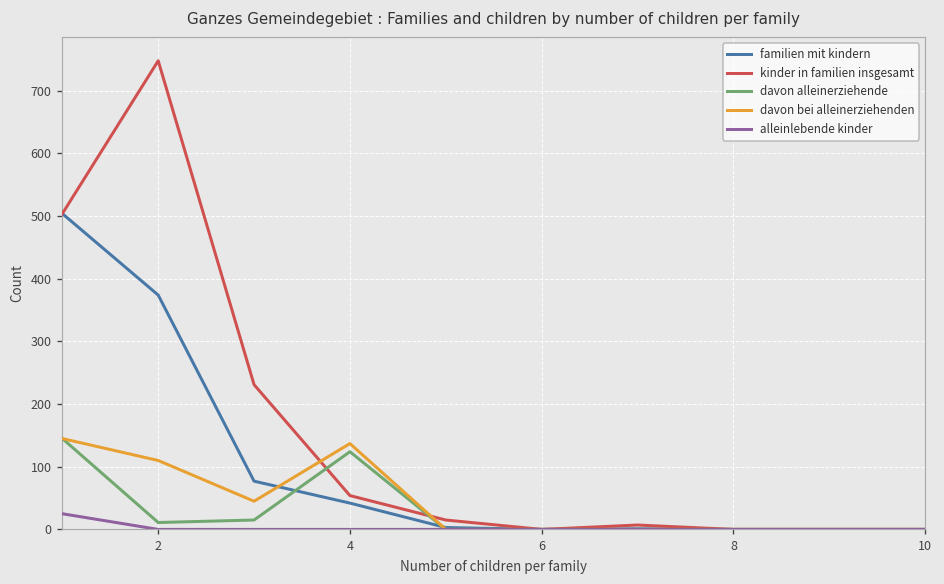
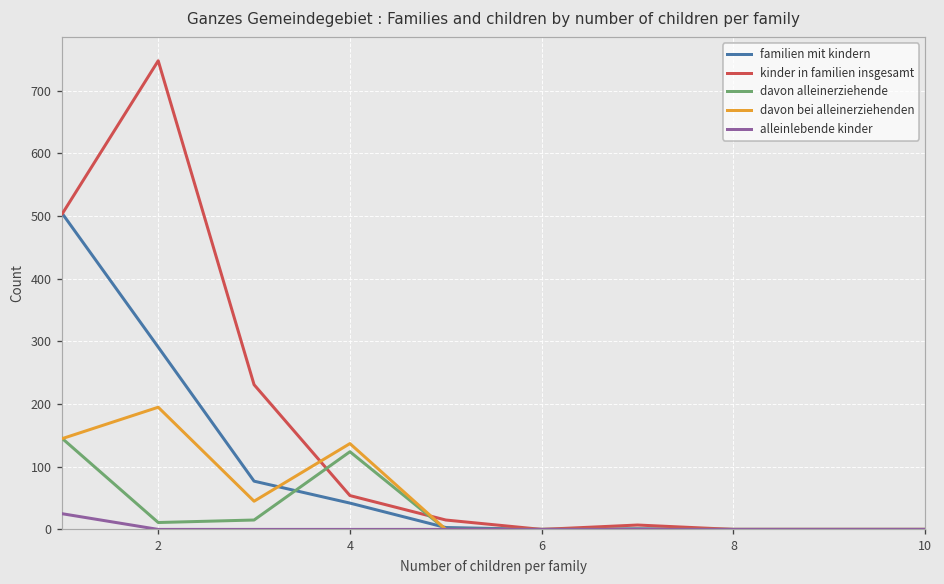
  {
    "familien mit kindern": {
-     "2": 370,
+     "2": 290,
      "4": 40
    },
    "kinder in familien insgesamt": {
      "2": 750,
      "4": 50
    },
    "davon alleinerziehende": {
      "2": 10,
      "4": 120
    },
    "davon bei alleinerziehenden": {
-     "2": 110,
+     "2": 200,
      "4": 140
    },
    "alleinlebende kinder": {
      "2": 0,
      "4": 0
    }
  }
